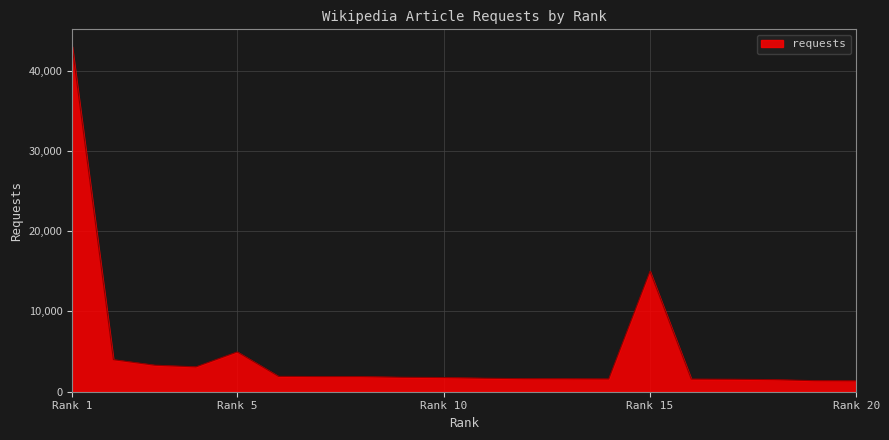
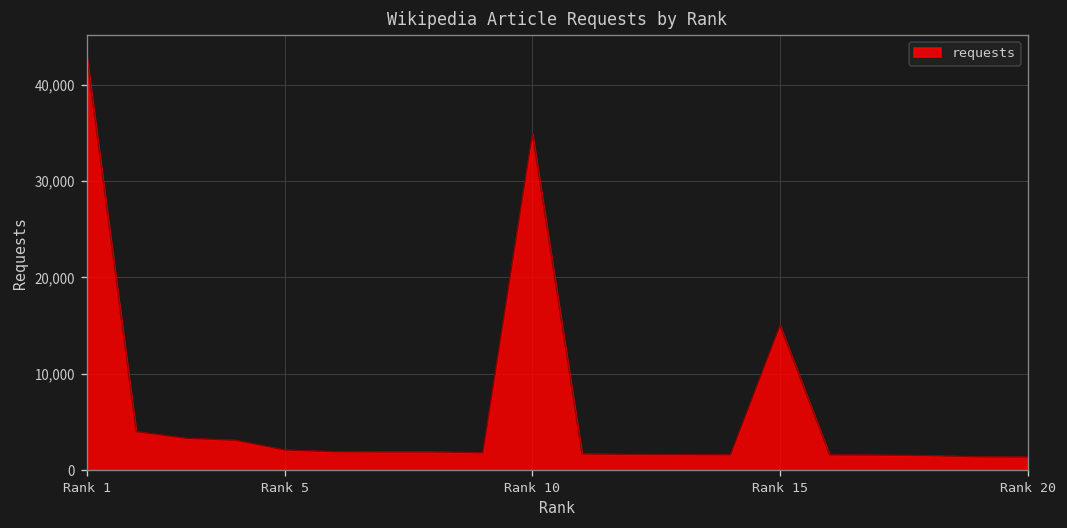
  {
    "Rank 1": "43,000",
-   "Rank 5": "5,000",
-   "Rank 10": "2,000",
+   "Rank 5": "2,000",
+   "Rank 10": "35,000",
    "Rank 15": "15,000",
    "Rank 20": "1,000"
  }
